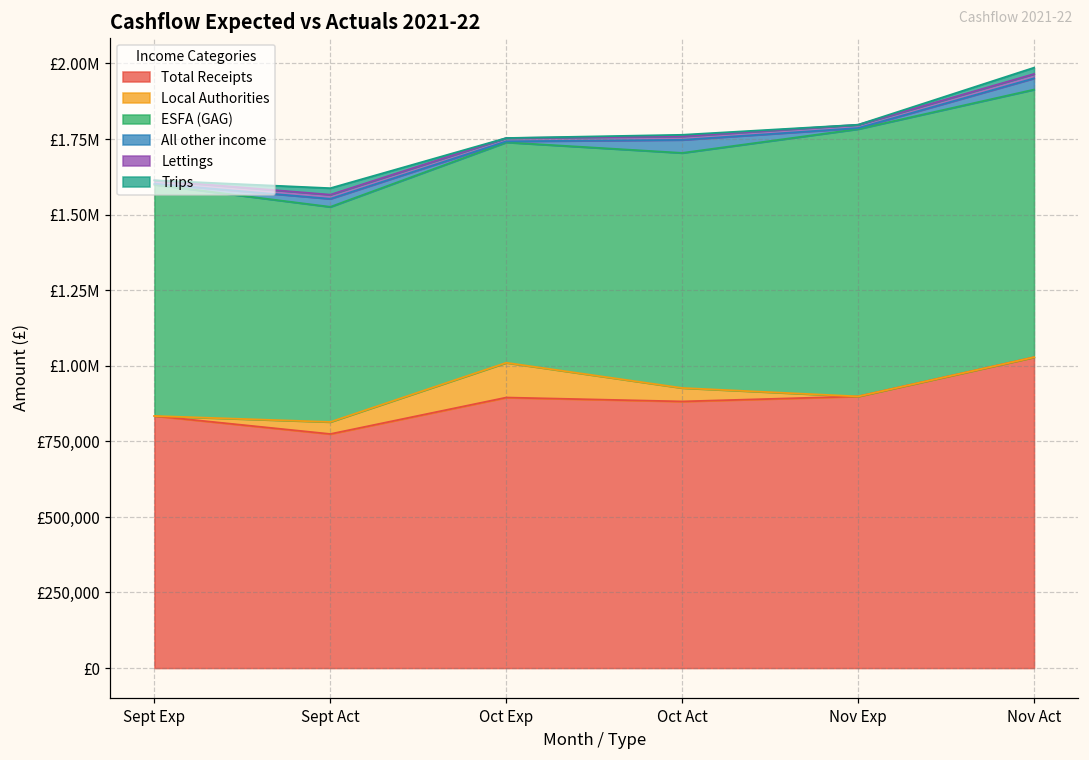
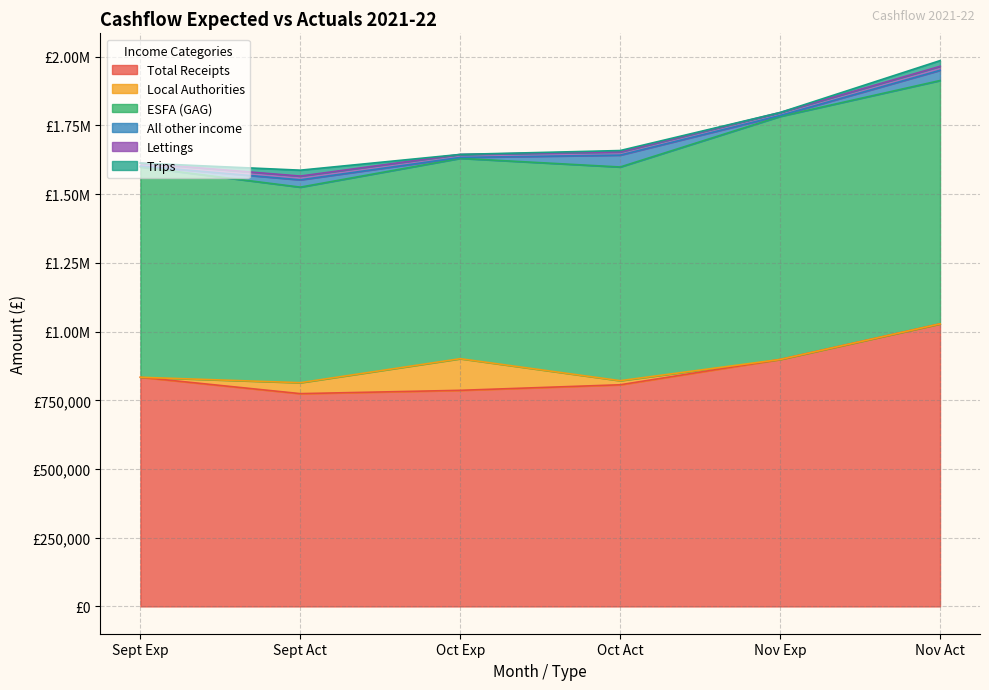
  {
    "Total Receipts": {
      "Sept Act": "£770,000",
-     "Oct Exp": "£890,000",
-     "Oct Act": "£880,000"
+     "Oct Exp": "£790,000",
+     "Oct Act": "£810,000"
    },
    "Local Authorities": {
      "Sept Act": "£40,000",
      "Oct Exp": "£120,000",
-     "Oct Act": "£40,000"
+     "Oct Act": "£10,000"
    },
    "All other income": {
      "Sept Act": "£30,000",
      "Oct Act": "£40,000",
      "Nov Act": "£40,000"
    },
    "Lettings": {
      "Sept Act": "£10,000",
      "Nov Act": "£10,000"
    }
  }
